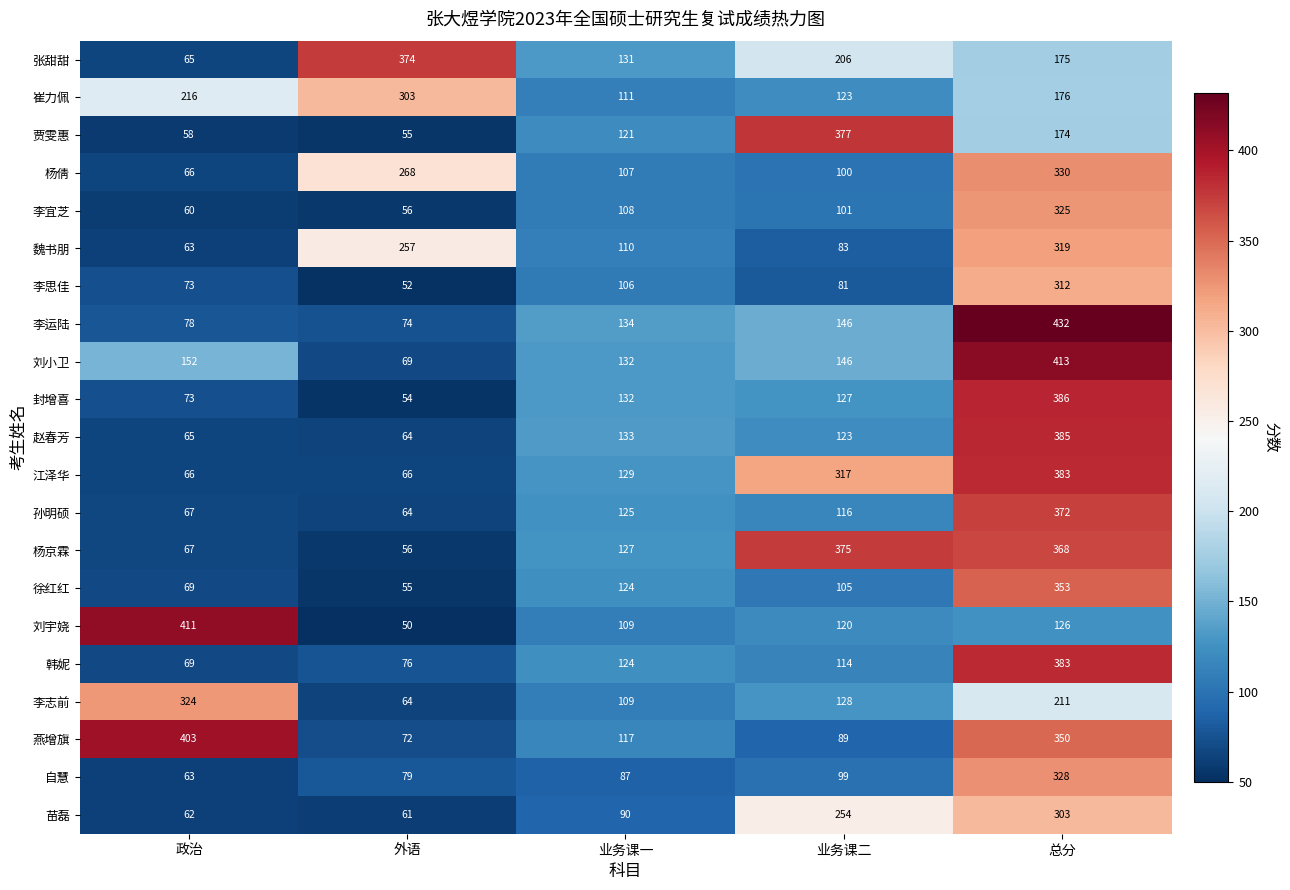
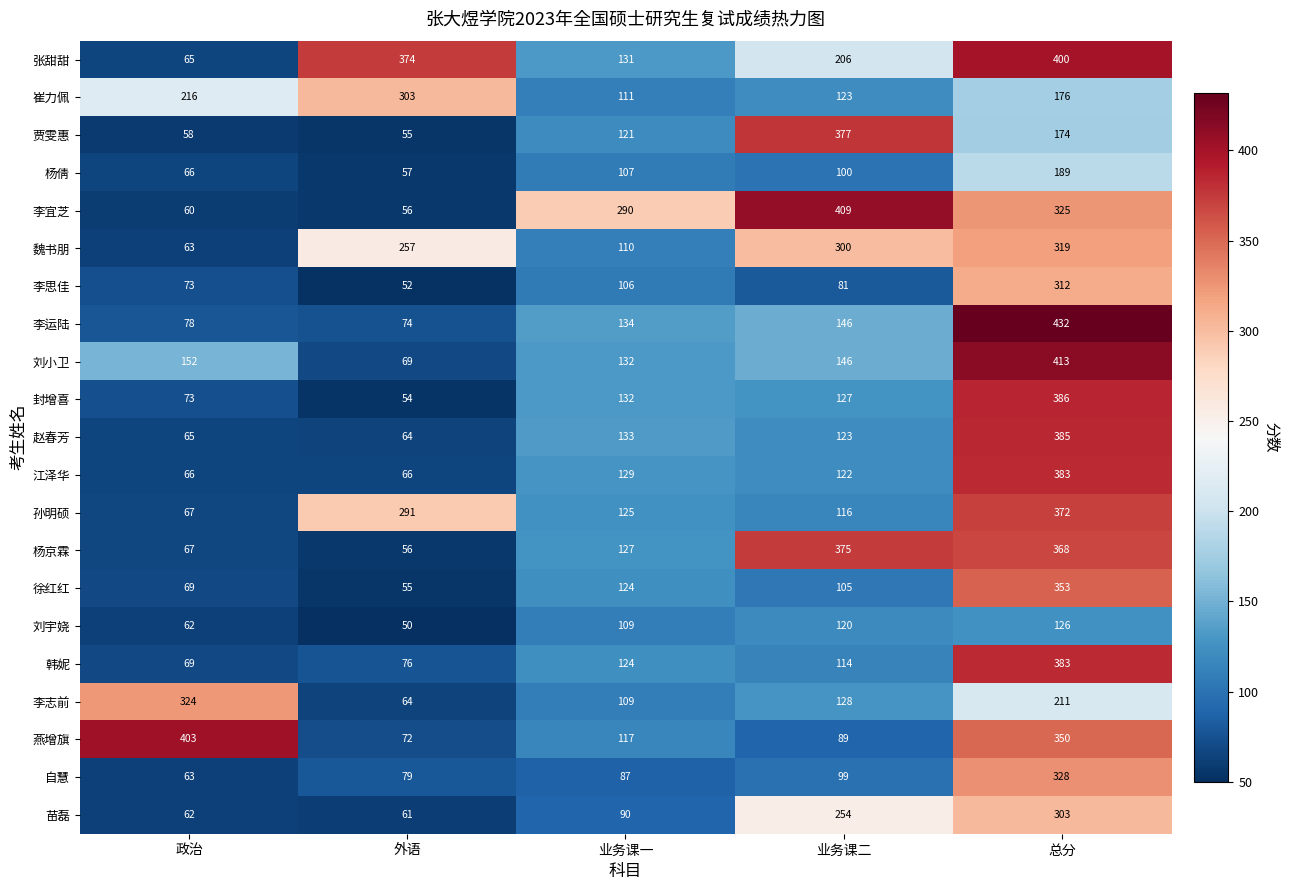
  {
    "张甜甜": {
      "政治": 65,
      "外语": 374,
      "业务课一": 131,
      "业务课二": 206,
-     "总分": 175
+     "总分": 400
    },
    "崔力佩": {
      "政治": 216,
      "外语": 303,
      "业务课一": 111,
      "业务课二": 123,
      "总分": 176
    },
    "贾雯惠": {
      "政治": 58,
      "外语": 55,
      "业务课一": 121,
      "业务课二": 377,
      "总分": 174
    },
    "杨倩": {
      "政治": 66,
-     "外语": 268,
+     "外语": 57,
      "业务课一": 107,
      "业务课二": 100,
-     "总分": 330
+     "总分": 189
    },
    "李宜芝": {
      "政治": 60,
      "外语": 56,
-     "业务课一": 108,
-     "业务课二": 101,
+     "业务课一": 290,
+     "业务课二": 409,
      "总分": 325
    },
    "魏书朋": {
      "政治": 63,
      "外语": 257,
      "业务课一": 110,
-     "业务课二": 83,
+     "业务课二": 300,
      "总分": 319
    },
    "李思佳": {
      "政治": 73,
      "外语": 52,
      "业务课一": 106,
      "业务课二": 81,
      "总分": 312
    },
    "李运陆": {
      "政治": 78,
      "外语": 74,
      "业务课一": 134,
      "业务课二": 146,
      "总分": 432
    },
    "刘小卫": {
      "政治": 152,
      "外语": 69,
      "业务课一": 132,
      "业务课二": 146,
      "总分": 413
    },
    "封增喜": {
      "政治": 73,
      "外语": 54,
      "业务课一": 132,
      "业务课二": 127,
      "总分": 386
    },
    "赵春芳": {
      "政治": 65,
      "外语": 64,
      "业务课一": 133,
      "业务课二": 123,
      "总分": 385
    },
    "江泽华": {
      "政治": 66,
      "外语": 66,
      "业务课一": 129,
-     "业务课二": 317,
+     "业务课二": 122,
      "总分": 383
    },
    "孙明硕": {
      "政治": 67,
-     "外语": 64,
+     "外语": 291,
      "业务课一": 125,
      "业务课二": 116,
      "总分": 372
    },
    "杨京霖": {
      "政治": 67,
      "外语": 56,
      "业务课一": 127,
      "业务课二": 375,
      "总分": 368
    },
    "徐红红": {
      "政治": 69,
      "外语": 55,
      "业务课一": 124,
      "业务课二": 105,
      "总分": 353
    },
    "刘宇娆": {
-     "政治": 411,
+     "政治": 62,
      "外语": 50,
      "业务课一": 109,
      "业务课二": 120,
      "总分": 126
    },
    "韩妮": {
      "政治": 69,
      "外语": 76,
      "业务课一": 124,
      "业务课二": 114,
      "总分": 383
    },
    "李志前": {
      "政治": 324,
      "外语": 64,
      "业务课一": 109,
      "业务课二": 128,
      "总分": 211
    },
    "燕增旗": {
      "政治": 403,
      "外语": 72,
      "业务课一": 117,
      "业务课二": 89,
      "总分": 350
    },
    "自慧": {
      "政治": 63,
      "外语": 79,
      "业务课一": 87,
      "业务课二": 99,
      "总分": 328
    },
    "苗磊": {
      "政治": 62,
      "外语": 61,
      "业务课一": 90,
      "业务课二": 254,
      "总分": 303
    }
  }
